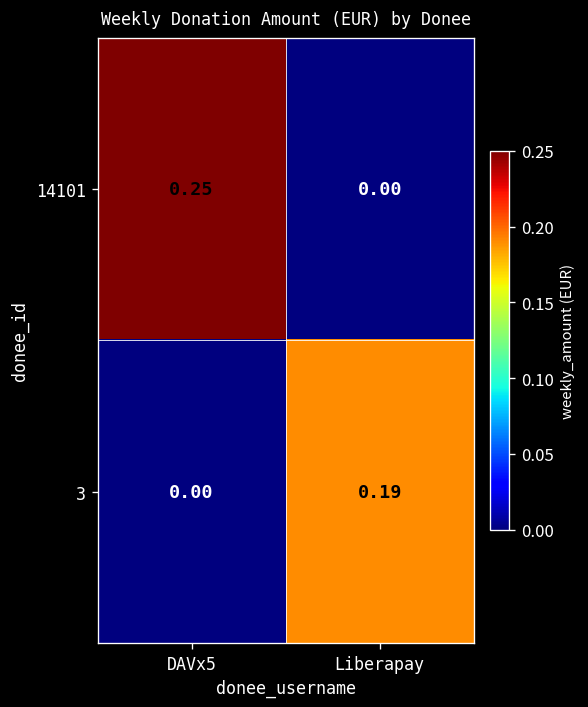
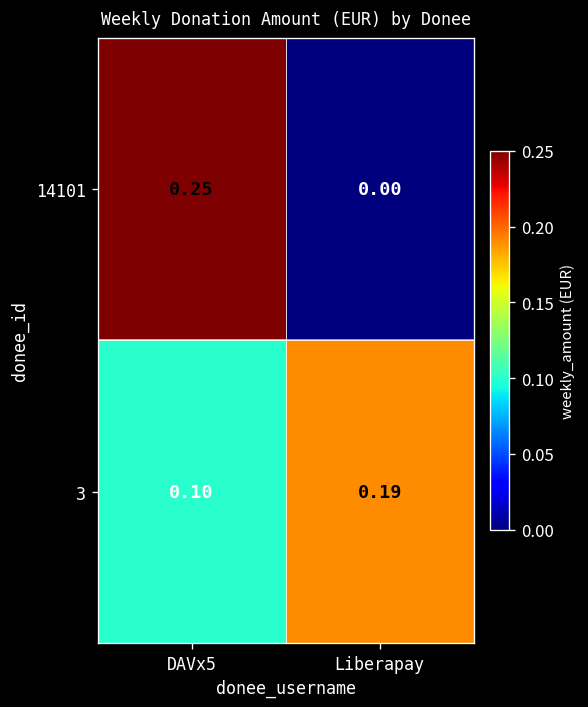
  {
    "14101": {
      "DAVx5": 0.25,
      "Liberapay": 0.00
    },
    "3": {
-     "DAVx5": 0.00,
+     "DAVx5": 0.10,
      "Liberapay": 0.19
    }
  }
